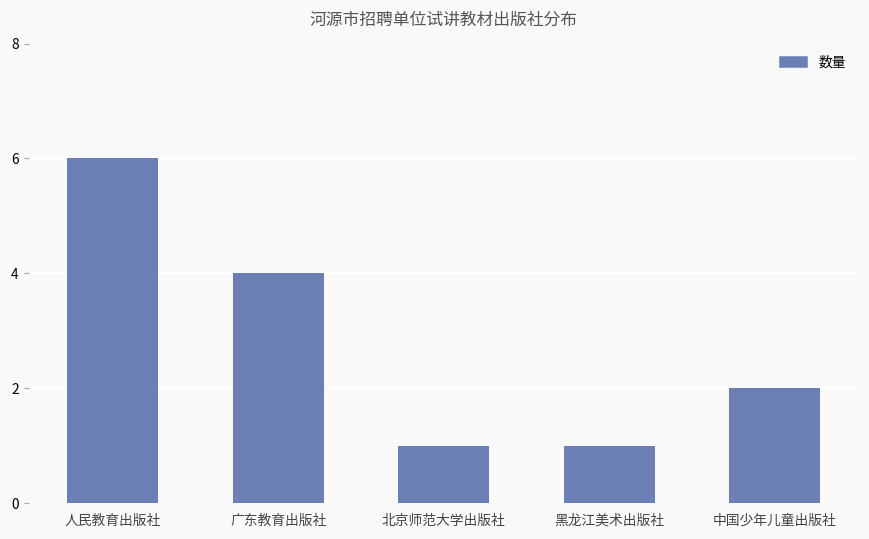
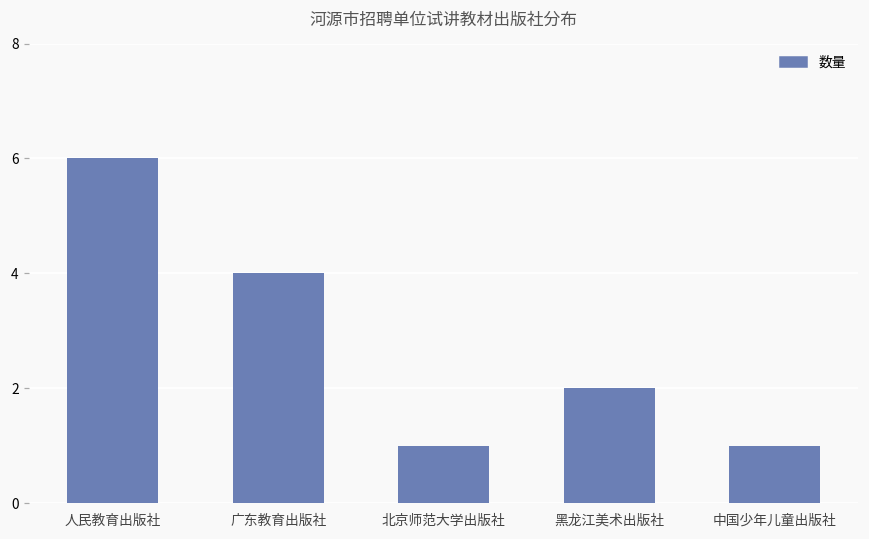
  {
    "人民教育出版社": 6,
    "广东教育出版社": 4,
    "北京师范大学出版社": 1,
-   "黑龙江美术出版社": 1,
-   "中国少年儿童出版社": 2
+   "黑龙江美术出版社": 2,
+   "中国少年儿童出版社": 1
  }
